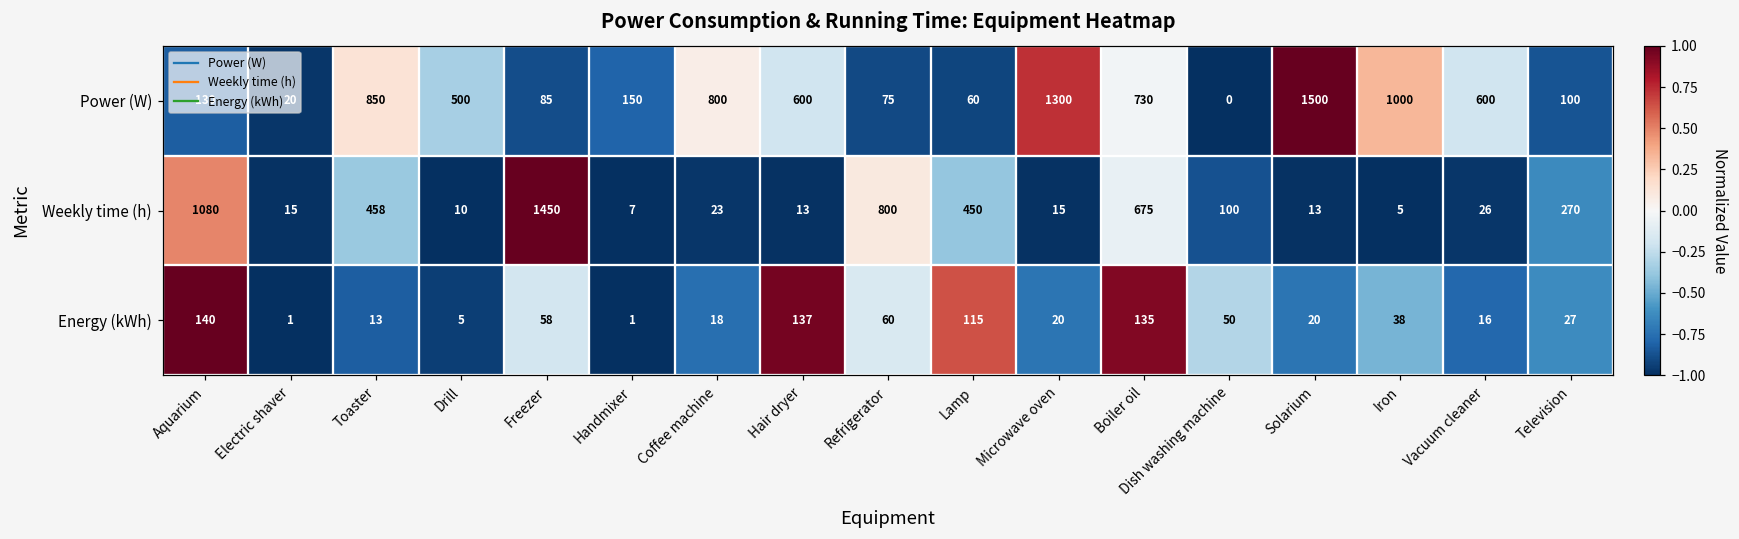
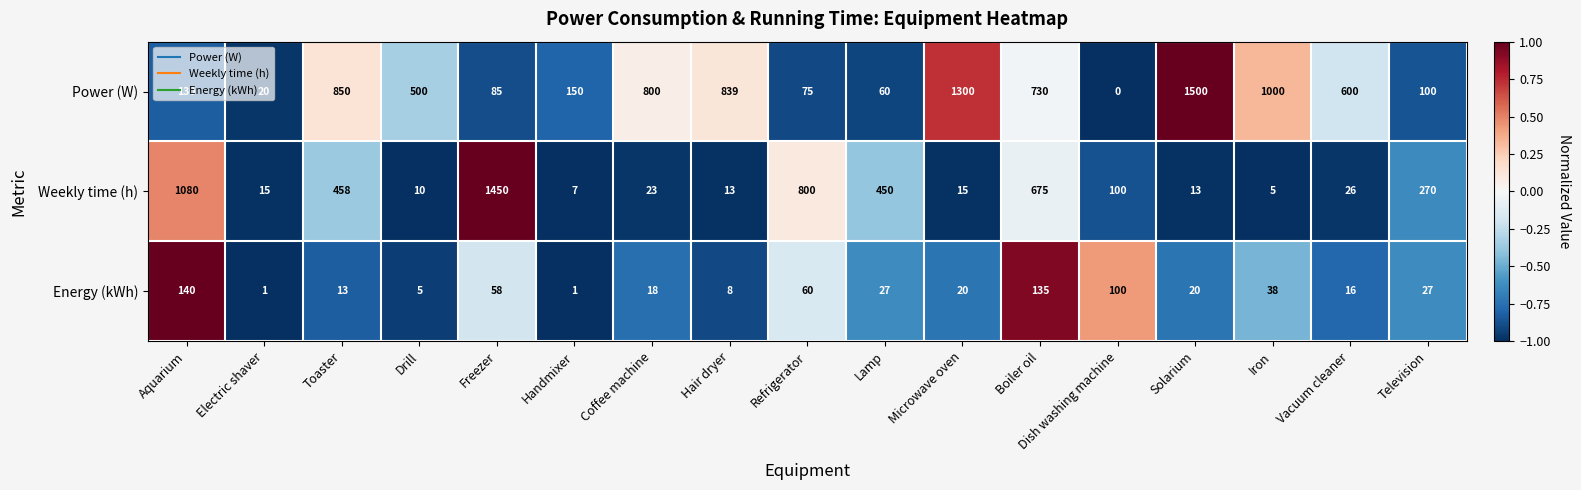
  {
    "Power (W)": {
      "Toaster": 850,
      "Drill": 500,
      "Freezer": 85,
      "Handmixer": 150,
      "Coffee machine": 800,
-     "Hair dryer": 600,
+     "Hair dryer": 839,
      "Refrigerator": 75,
      "Lamp": 60,
      "Microwave oven": 1300,
      "Boiler oil": 730,
      "Dish washing machine": 0,
      "Solarium": 1500,
      "Iron": 1000,
      "Vacuum cleaner": 600,
      "Television": 100
    },
    "Weekly time (h)": {
      "Aquarium": 1080,
      "Electric shaver": 15,
      "Toaster": 458,
      "Drill": 10,
      "Freezer": 1450,
      "Handmixer": 7,
      "Coffee machine": 23,
      "Hair dryer": 13,
      "Refrigerator": 800,
      "Lamp": 450,
      "Microwave oven": 15,
      "Boiler oil": 675,
      "Dish washing machine": 100,
      "Solarium": 13,
      "Iron": 5,
      "Vacuum cleaner": 26,
      "Television": 270
    },
    "Energy (kWh)": {
      "Aquarium": 140,
      "Electric shaver": 1,
      "Toaster": 13,
      "Drill": 5,
      "Freezer": 58,
      "Handmixer": 1,
      "Coffee machine": 18,
-     "Hair dryer": 137,
+     "Hair dryer": 8,
      "Refrigerator": 60,
-     "Lamp": 115,
+     "Lamp": 27,
      "Microwave oven": 20,
      "Boiler oil": 135,
-     "Dish washing machine": 50,
+     "Dish washing machine": 100,
      "Solarium": 20,
      "Iron": 38,
      "Vacuum cleaner": 16,
      "Television": 27
    }
  }
